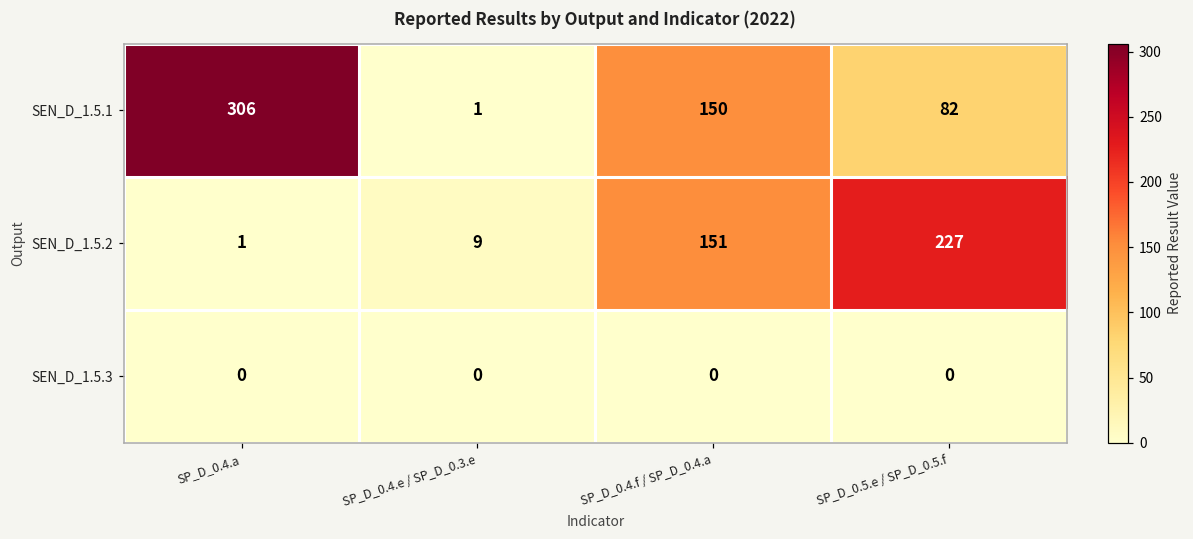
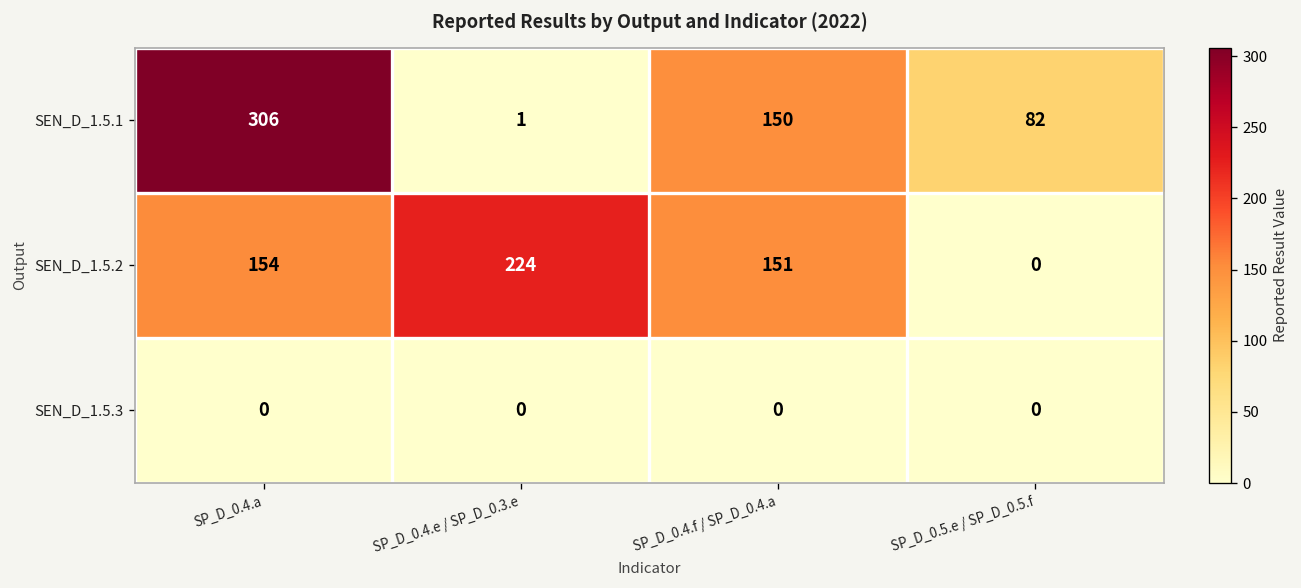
  {
    "SEN_D_1.5.1": {
      "SP_D_0.4.a": 306,
      "SP_D_0.4.e / SP_D_0.3.e": 1,
      "SP_D_0.4.f / SP_D_0.4.a": 150,
      "SP_D_0.5.e / SP_D_0.5.f": 82
    },
    "SEN_D_1.5.2": {
-     "SP_D_0.4.a": 1,
-     "SP_D_0.4.e / SP_D_0.3.e": 9,
+     "SP_D_0.4.a": 154,
+     "SP_D_0.4.e / SP_D_0.3.e": 224,
      "SP_D_0.4.f / SP_D_0.4.a": 151,
-     "SP_D_0.5.e / SP_D_0.5.f": 227
+     "SP_D_0.5.e / SP_D_0.5.f": 0
    },
    "SEN_D_1.5.3": {
      "SP_D_0.4.a": 0,
      "SP_D_0.4.e / SP_D_0.3.e": 0,
      "SP_D_0.4.f / SP_D_0.4.a": 0,
      "SP_D_0.5.e / SP_D_0.5.f": 0
    }
  }
